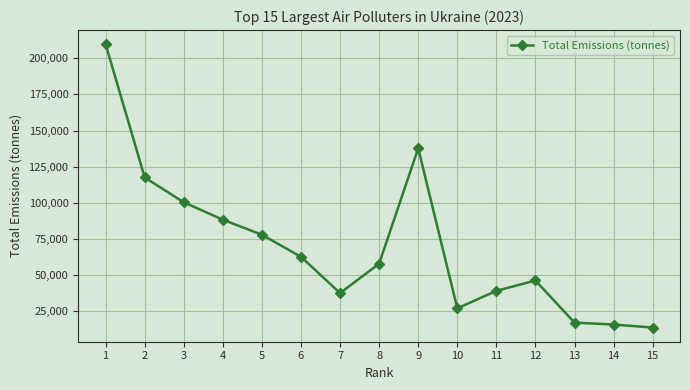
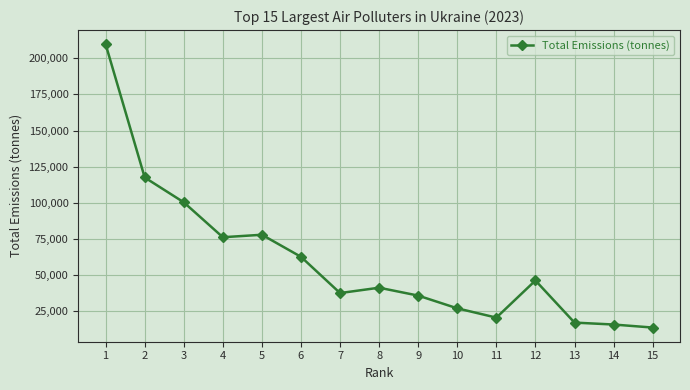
  {
    "1": "210,000",
    "2": "118,000",
    "3": "100,000",
-   "4": "88,000",
+   "4": "76,000",
    "5": "78,000",
    "6": "63,000",
    "7": "38,000",
-   "8": "58,000",
-   "9": "138,000",
+   "8": "41,000",
+   "9": "36,000",
    "10": "27,000",
-   "11": "39,000",
+   "11": "21,000",
    "12": "46,000",
    "13": "17,000",
    "14": "16,000",
    "15": "14,000"
  }
